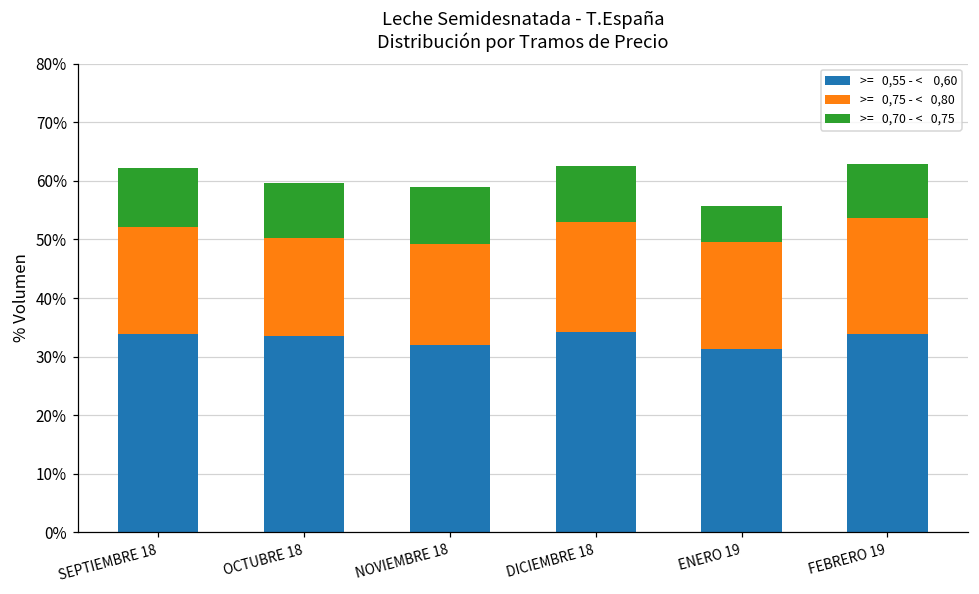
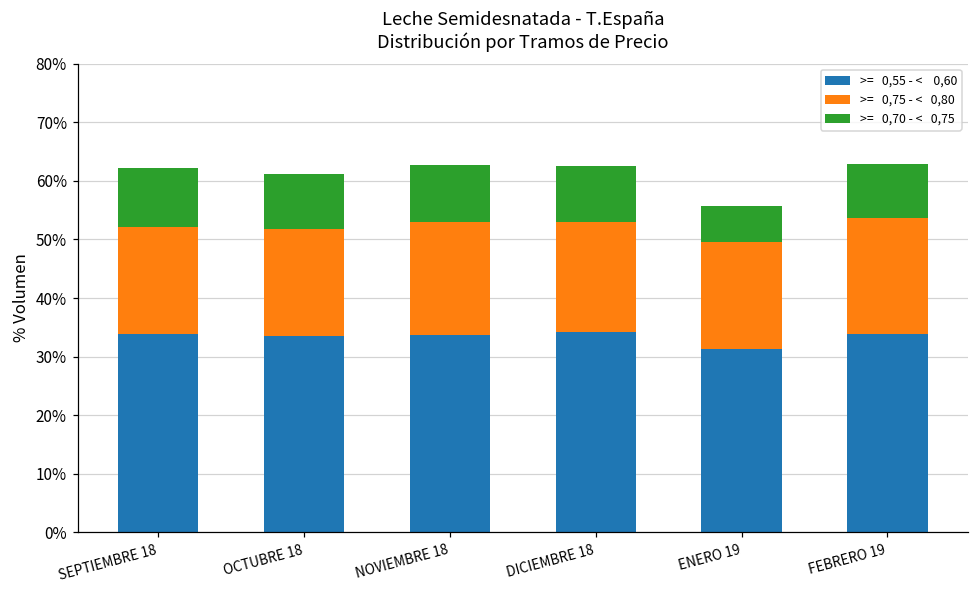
  {
    ">= 0,55 - < 0,60": {
      "SEPTIEMBRE 18": "34%",
      "OCTUBRE 18": "34%",
-     "NOVIEMBRE 18": "32%",
+     "NOVIEMBRE 18": "34%",
      "DICIEMBRE 18": "34%",
      "ENERO 19": "31%",
      "FEBRERO 19": "34%"
    },
    ">= 0,75 - < 0,80": {
      "SEPTIEMBRE 18": "18%",
-     "OCTUBRE 18": "17%",
-     "NOVIEMBRE 18": "17%",
+     "OCTUBRE 18": "18%",
+     "NOVIEMBRE 18": "19%",
      "DICIEMBRE 18": "19%",
      "ENERO 19": "18%",
      "FEBRERO 19": "20%"
    },
    ">= 0,70 - < 0,75": {
      "SEPTIEMBRE 18": "10%",
      "OCTUBRE 18": "9%",
      "NOVIEMBRE 18": "10%",
      "DICIEMBRE 18": "10%",
      "ENERO 19": "6%",
      "FEBRERO 19": "9%"
    }
  }
